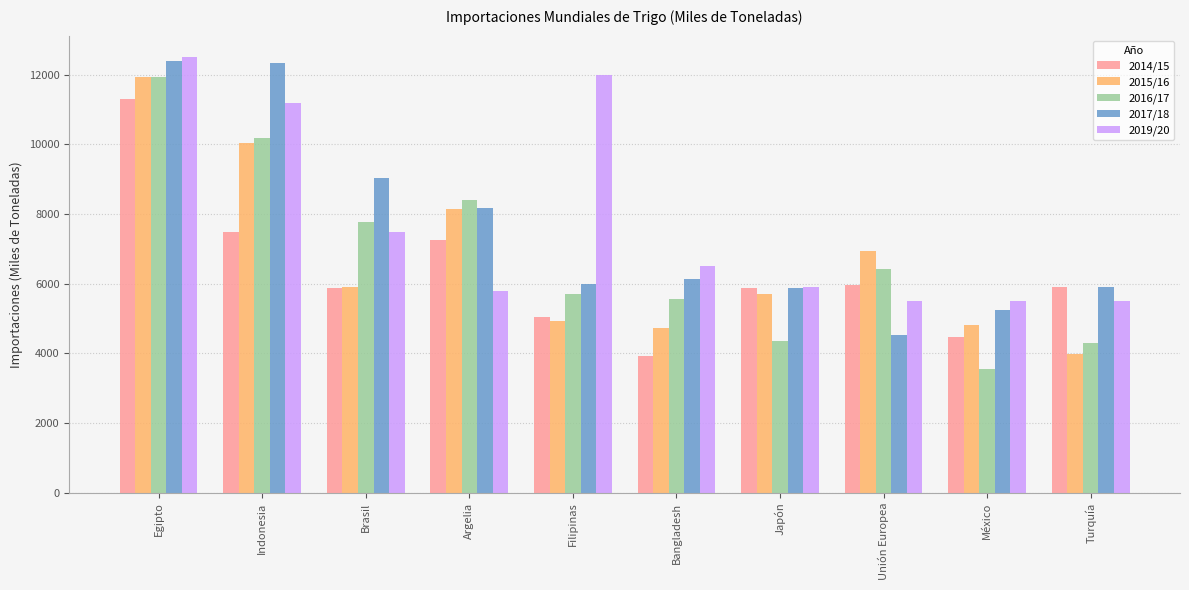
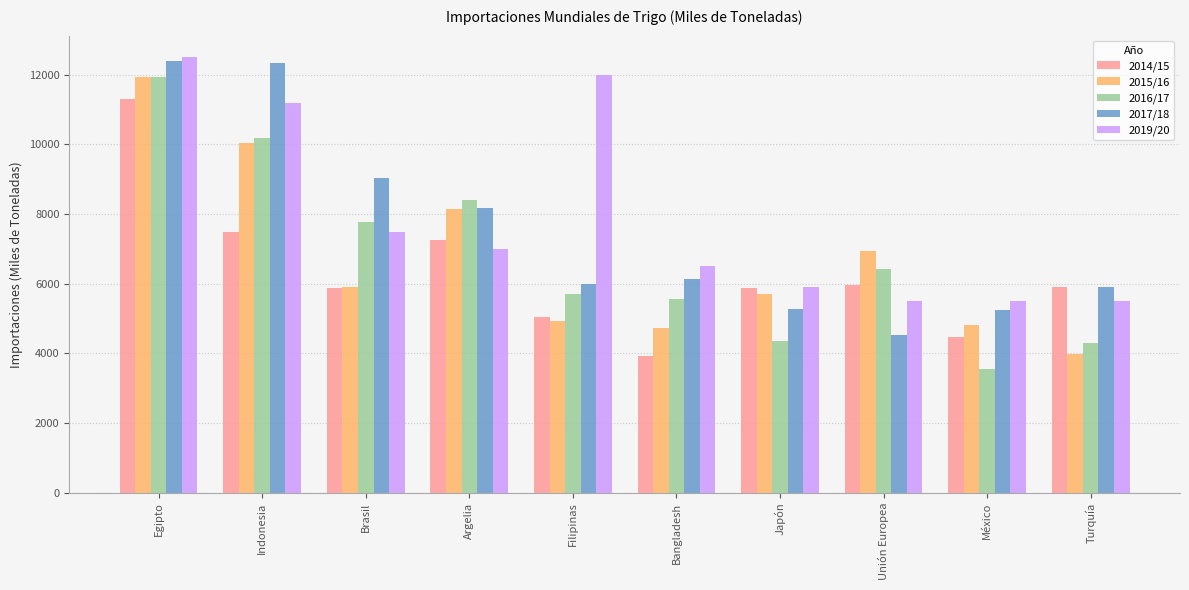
  {
    "2016/17": {
      "Egipto": 11900,
      "Indonesia": 10200,
      "Brasil": 7800,
      "Argelia": 8400,
      "Filipinas": 5700,
      "Bangladesh": 5600,
      "Japón": 4400,
      "Unión Europea": 6400,
      "México": 3500,
      "Turquía": 4300
    },
    "2017/18": {
      "Egipto": 12400,
      "Indonesia": 12400,
      "Brasil": 9000,
      "Argelia": 8200,
      "Filipinas": 6000,
      "Bangladesh": 6200,
-     "Japón": 5900,
+     "Japón": 5300,
      "Unión Europea": 4500,
      "México": 5200,
      "Turquía": 5900
    },
    "2019/20": {
      "Egipto": 12500,
      "Indonesia": 11200,
      "Brasil": 7500,
-     "Argelia": 5800,
+     "Argelia": 7000,
      "Filipinas": 12000,
      "Bangladesh": 6500,
      "Japón": 5900,
      "Unión Europea": 5500,
      "México": 5500,
      "Turquía": 5500
    }
  }
